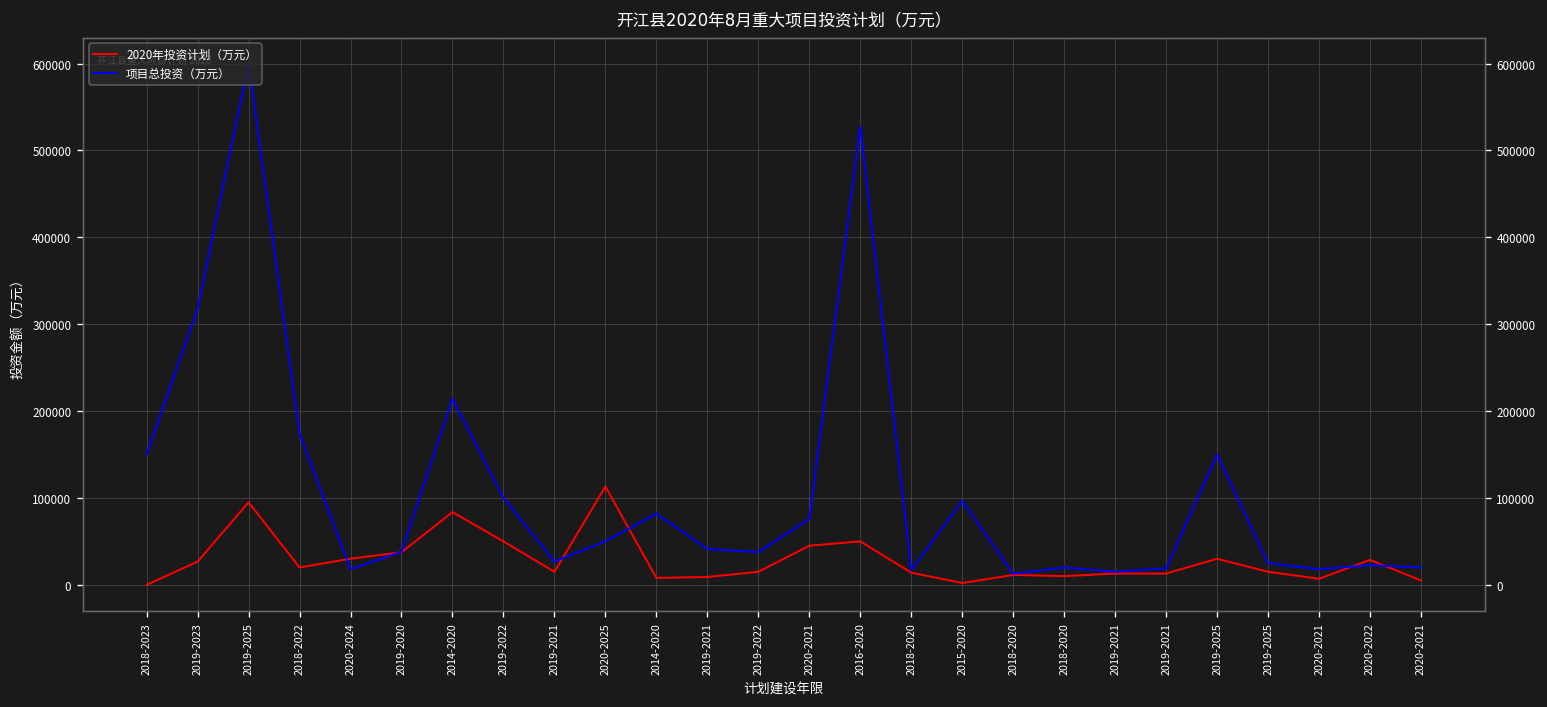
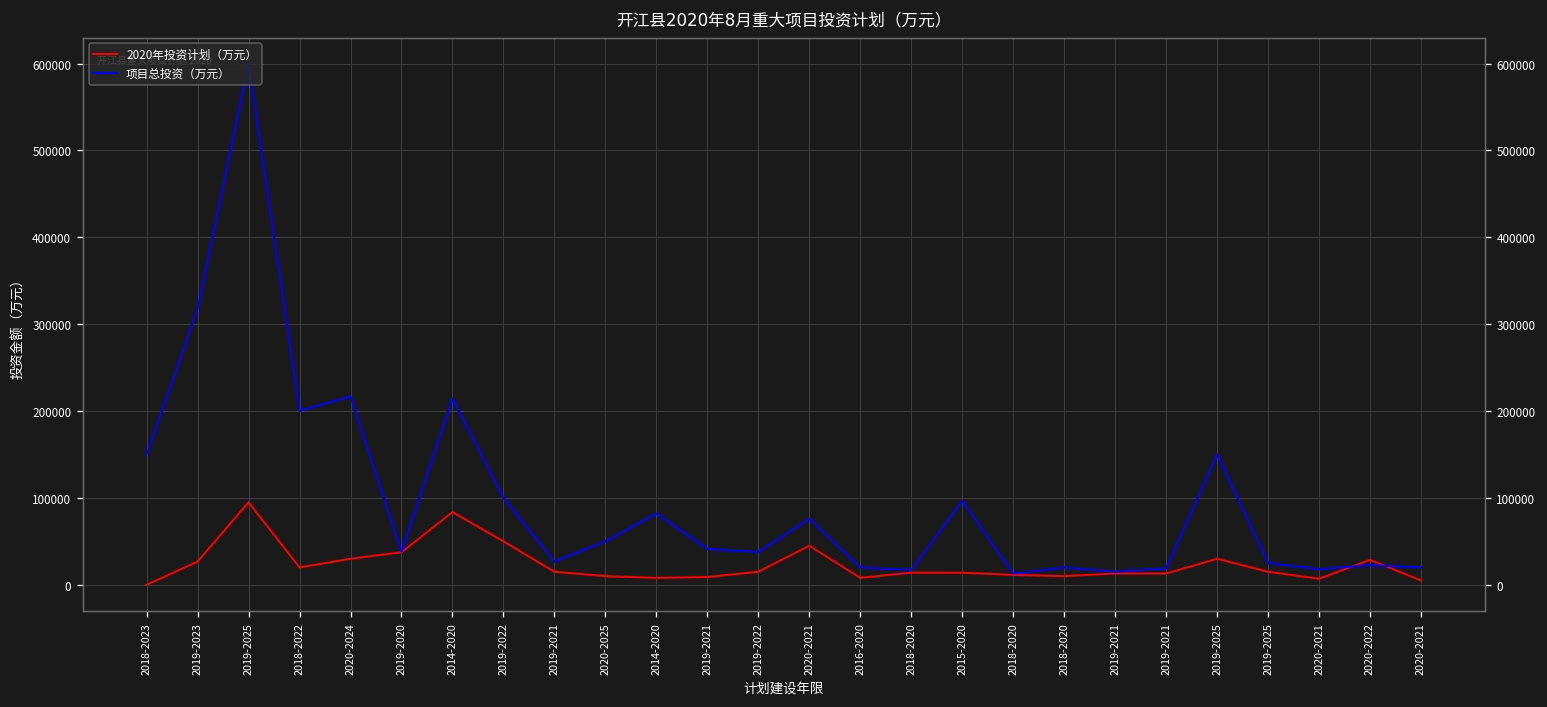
  {
    "2020年投资计划（万元）": {
      "2018-2023": 0,
      "2019-2023": 30000,
      "2018-2022": 20000,
      "2020-2024": 30000,
-     "2020-2025": 110000,
-     "2016-2020": 50000,
-     "2015-2020": 0,
+     "2020-2025": 10000,
+     "2016-2020": 10000,
+     "2015-2020": 10000,
      "2020-2022": 30000
    },
    "项目总投资（万元）": {
      "2018-2023": 150000,
      "2019-2023": 320000,
-     "2018-2022": 170000,
-     "2020-2024": 20000,
+     "2018-2022": 200000,
+     "2020-2024": 220000,
      "2020-2025": 50000,
-     "2016-2020": 530000,
+     "2016-2020": 20000,
      "2015-2020": 100000,
      "2020-2022": 20000
    }
  }
